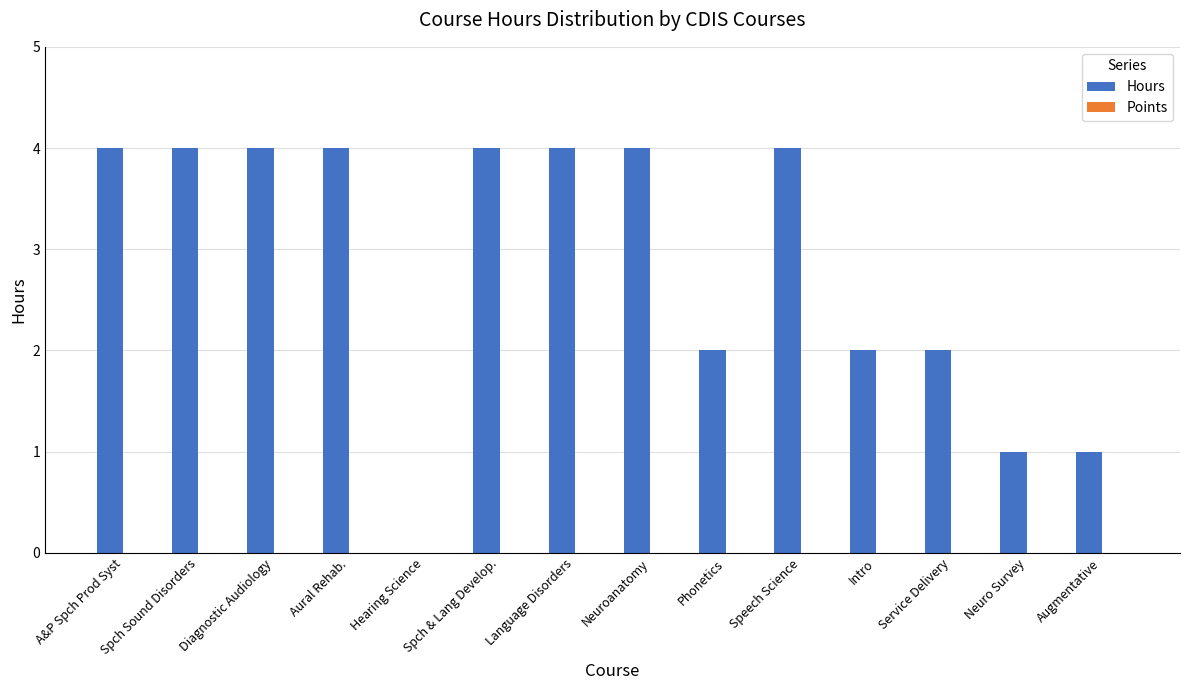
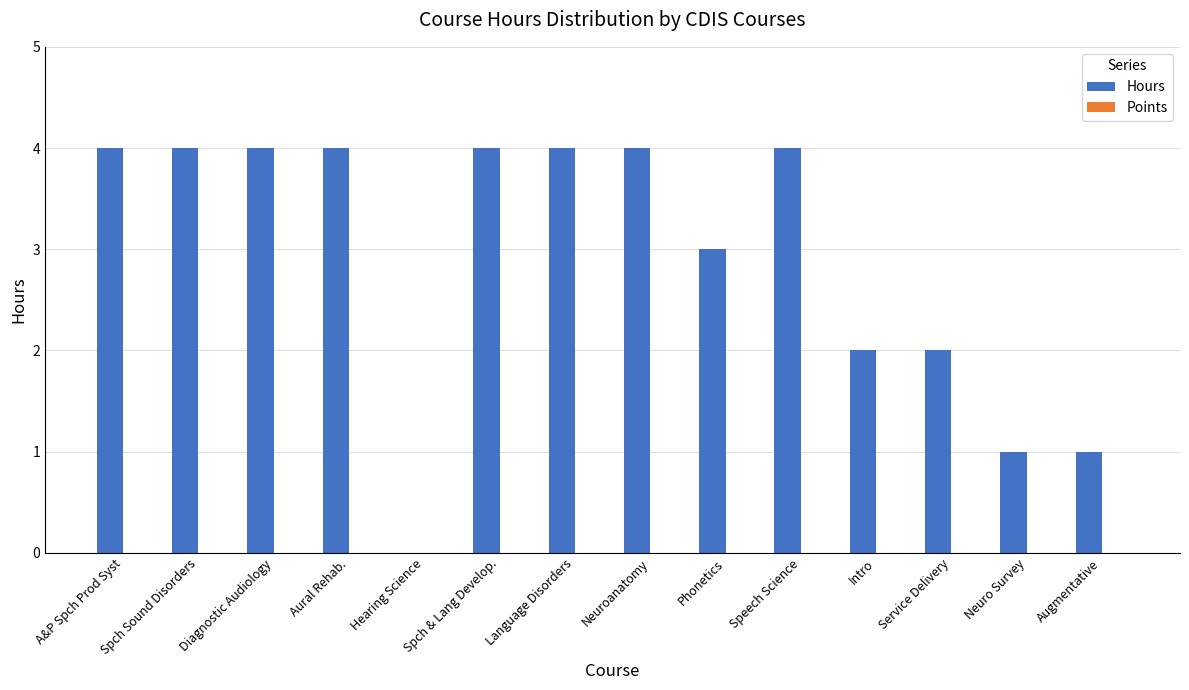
  {
    "Hours": {
      "A&P Spch Prod Syst": 4,
      "Spch Sound Disorders": 4,
      "Diagnostic Audiology": 4,
      "Aural Rehab.": 4,
      "Hearing Science": 0,
      "Spch & Lang Develop.": 4,
      "Language Disorders": 4,
      "Neuroanatomy": 4,
-     "Phonetics": 2,
+     "Phonetics": 3,
      "Speech Science": 4,
      "Intro": 2,
      "Service Delivery": 2,
      "Neuro Survey": 1,
      "Augmentative": 1
    },
    "Points": {
      "A&P Spch Prod Syst": 0,
      "Spch Sound Disorders": 0,
      "Diagnostic Audiology": 0,
      "Aural Rehab.": 0,
      "Hearing Science": 0,
      "Spch & Lang Develop.": 0,
      "Language Disorders": 0,
      "Neuroanatomy": 0,
      "Phonetics": 0,
      "Speech Science": 0,
      "Intro": 0,
      "Service Delivery": 0,
      "Neuro Survey": 0,
      "Augmentative": 0
    }
  }
